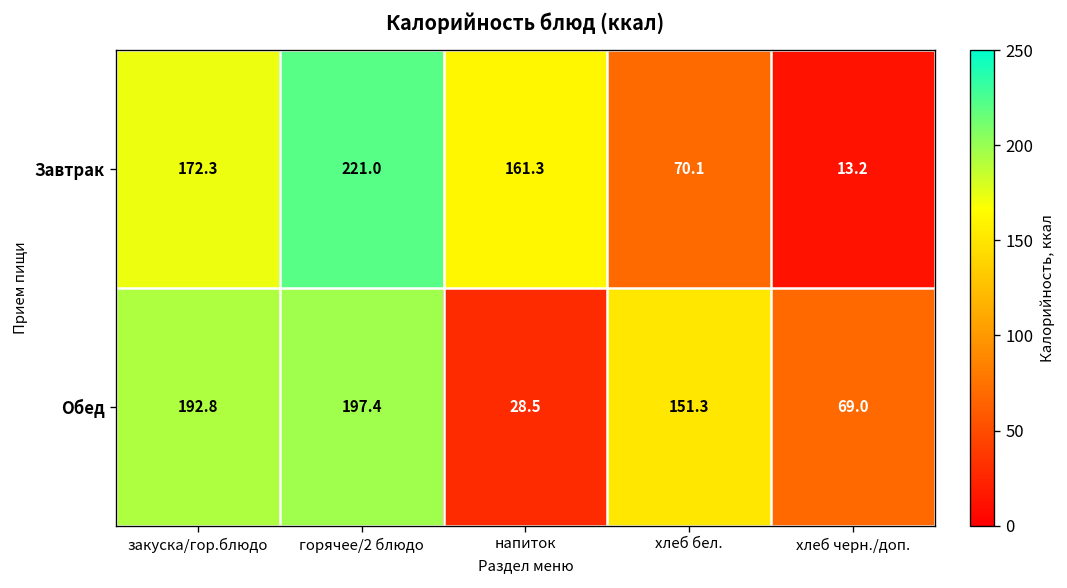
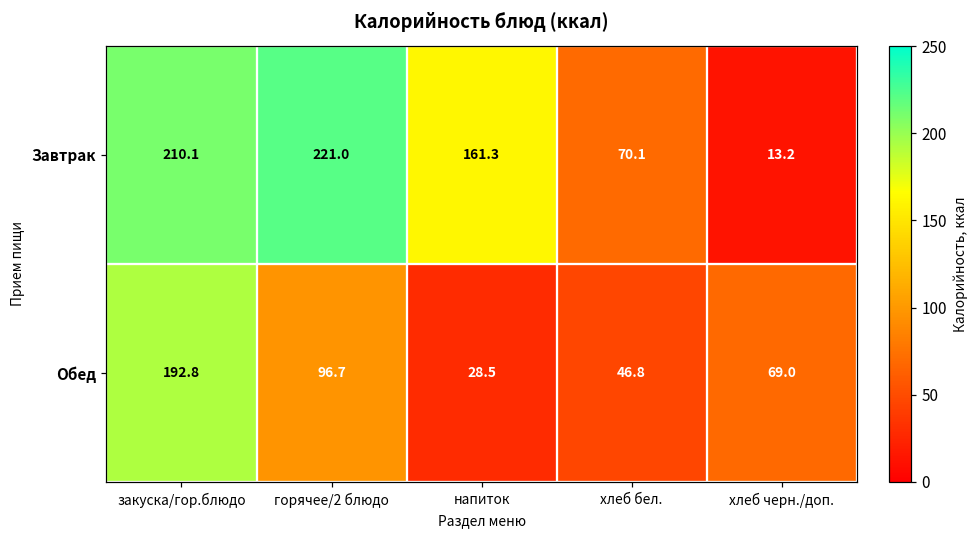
  {
    "Завтрак": {
-     "закуска/гор.блюдо": 172.3,
+     "закуска/гор.блюдо": 210.1,
      "горячее/2 блюдо": 221.0,
      "напиток": 161.3,
      "хлеб бел.": 70.1,
      "хлеб черн./доп.": 13.2
    },
    "Обед": {
      "закуска/гор.блюдо": 192.8,
-     "горячее/2 блюдо": 197.4,
+     "горячее/2 блюдо": 96.7,
      "напиток": 28.5,
-     "хлеб бел.": 151.3,
+     "хлеб бел.": 46.8,
      "хлеб черн./доп.": 69.0
    }
  }
